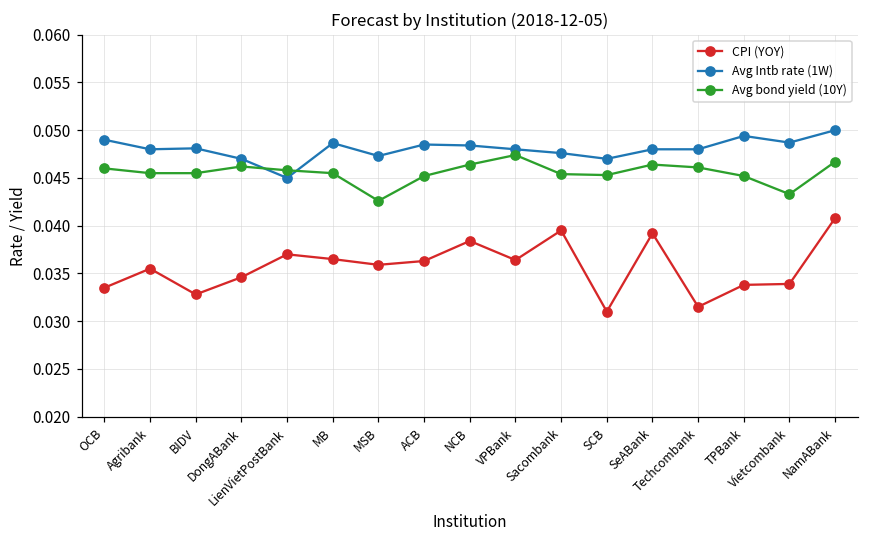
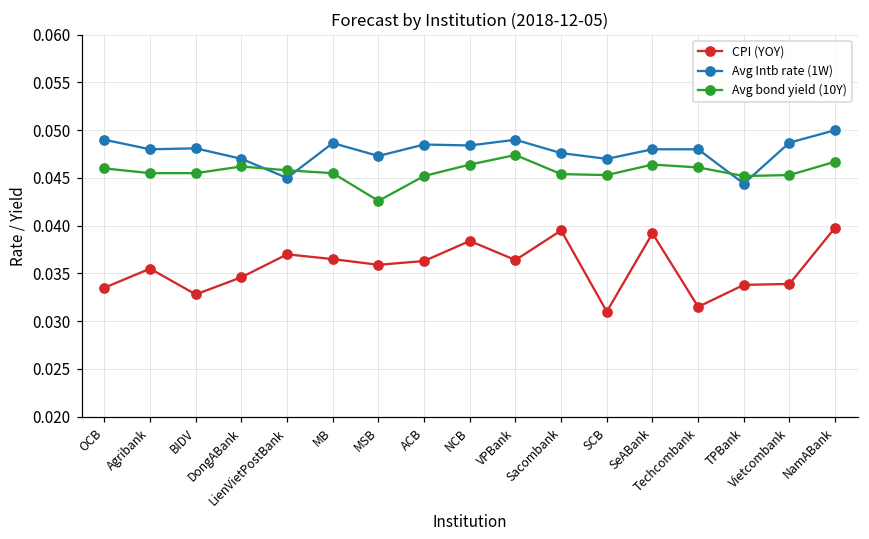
  {
    "CPI (YOY)": {
      "OCB": 0.034,
      "Agribank": 0.036,
      "BIDV": 0.033,
      "DongABank": 0.035,
      "LienVietPostBank": 0.037,
      "MB": 0.037,
      "MSB": 0.036,
      "ACB": 0.036,
      "NCB": 0.038,
      "VPBank": 0.036,
      "Sacombank": 0.040,
      "SCB": 0.031,
      "SeABank": 0.039,
      "Techcombank": 0.032,
      "TPBank": 0.034,
      "Vietcombank": 0.034,
-     "NamABank": 0.041
+     "NamABank": 0.040
    },
    "Avg Intb rate (1W)": {
      "OCB": 0.049,
      "Agribank": 0.048,
      "BIDV": 0.048,
      "DongABank": 0.047,
      "LienVietPostBank": 0.045,
      "MB": 0.049,
      "MSB": 0.047,
      "ACB": 0.049,
      "NCB": 0.048,
-     "VPBank": 0.048,
+     "VPBank": 0.049,
      "Sacombank": 0.048,
      "SCB": 0.047,
      "SeABank": 0.048,
      "Techcombank": 0.048,
-     "TPBank": 0.049,
+     "TPBank": 0.044,
      "Vietcombank": 0.049,
      "NamABank": 0.050
    },
    "Avg bond yield (10Y)": {
      "OCB": 0.046,
      "Agribank": 0.046,
      "BIDV": 0.046,
      "DongABank": 0.046,
      "LienVietPostBank": 0.046,
      "MB": 0.046,
      "MSB": 0.043,
      "ACB": 0.045,
      "NCB": 0.046,
      "VPBank": 0.047,
      "Sacombank": 0.045,
      "SCB": 0.045,
      "SeABank": 0.046,
      "Techcombank": 0.046,
      "TPBank": 0.045,
-     "Vietcombank": 0.043,
+     "Vietcombank": 0.045,
      "NamABank": 0.047
    }
  }
